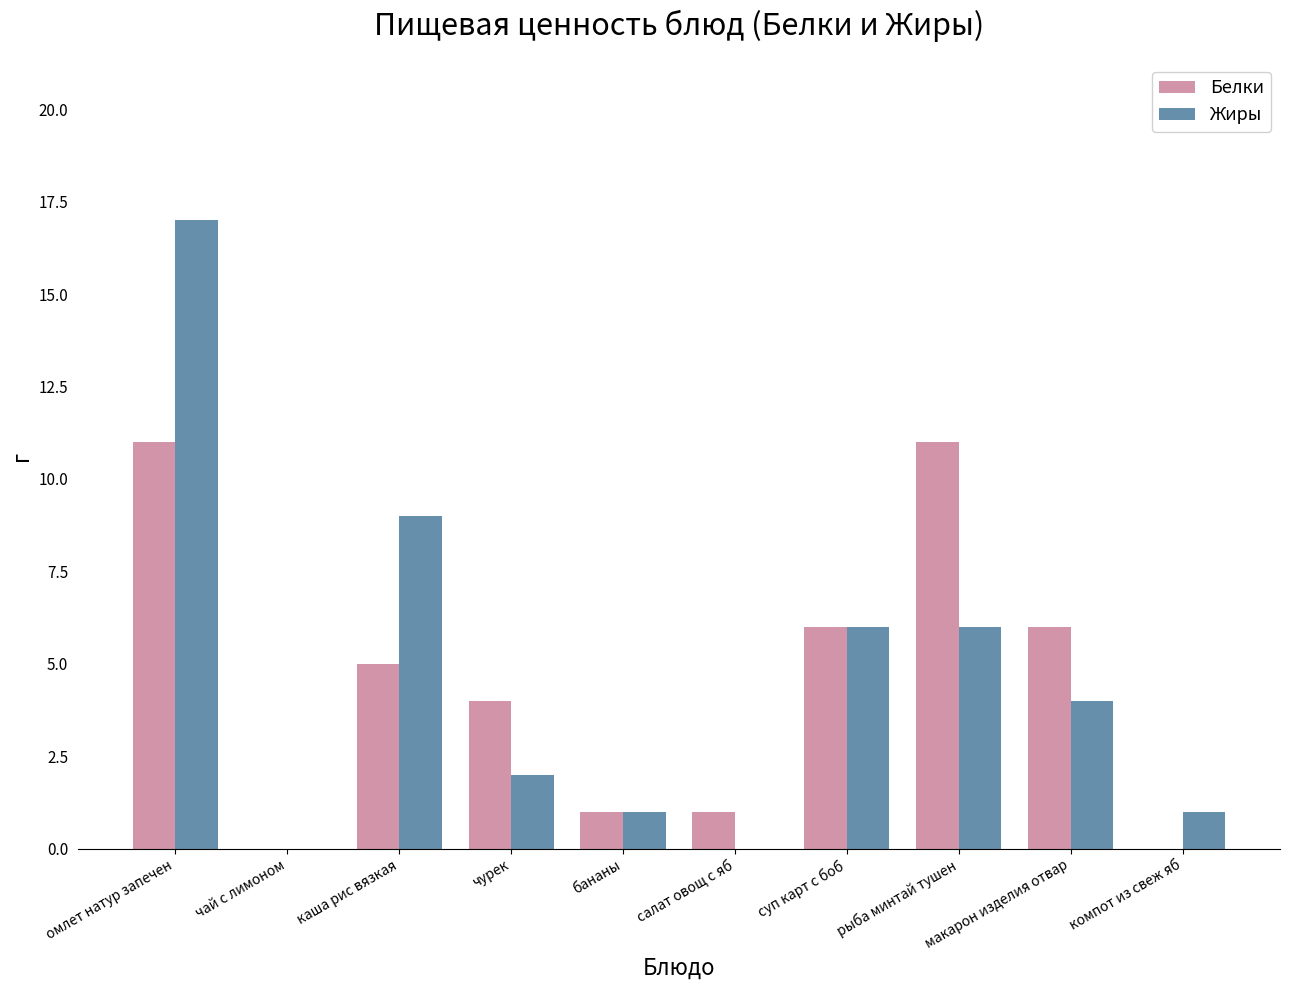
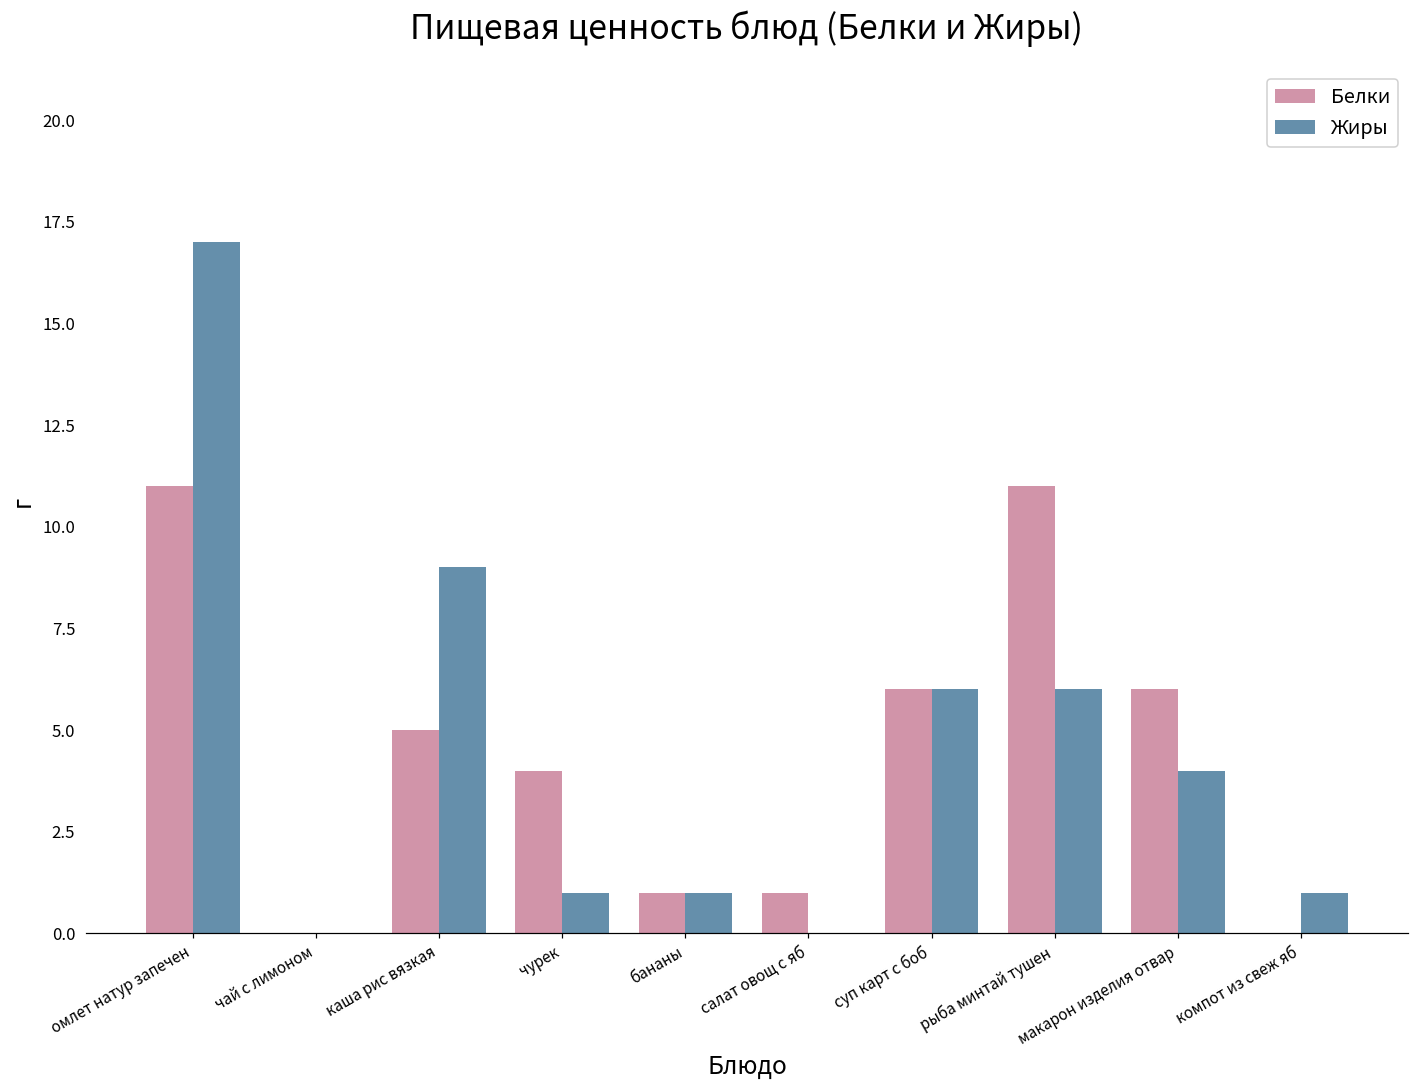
  {
    "Белки": {
      "омлет натур запечен": 11,
      "чай с лимоном": 0,
      "каша рис вязкая": 5,
      "чурек": 4,
      "бананы": 1,
      "салат овощ с яб": 1,
      "суп карт с боб": 6,
      "рыба минтай тушен": 11,
      "макарон изделия отвар": 6,
      "компот из свеж яб": 0
    },
    "Жиры": {
      "омлет натур запечен": 17,
      "чай с лимоном": 0,
      "каша рис вязкая": 9,
-     "чурек": 2,
+     "чурек": 1,
      "бананы": 1,
      "салат овощ с яб": 0,
      "суп карт с боб": 6,
      "рыба минтай тушен": 6,
      "макарон изделия отвар": 4,
      "компот из свеж яб": 1
    }
  }
